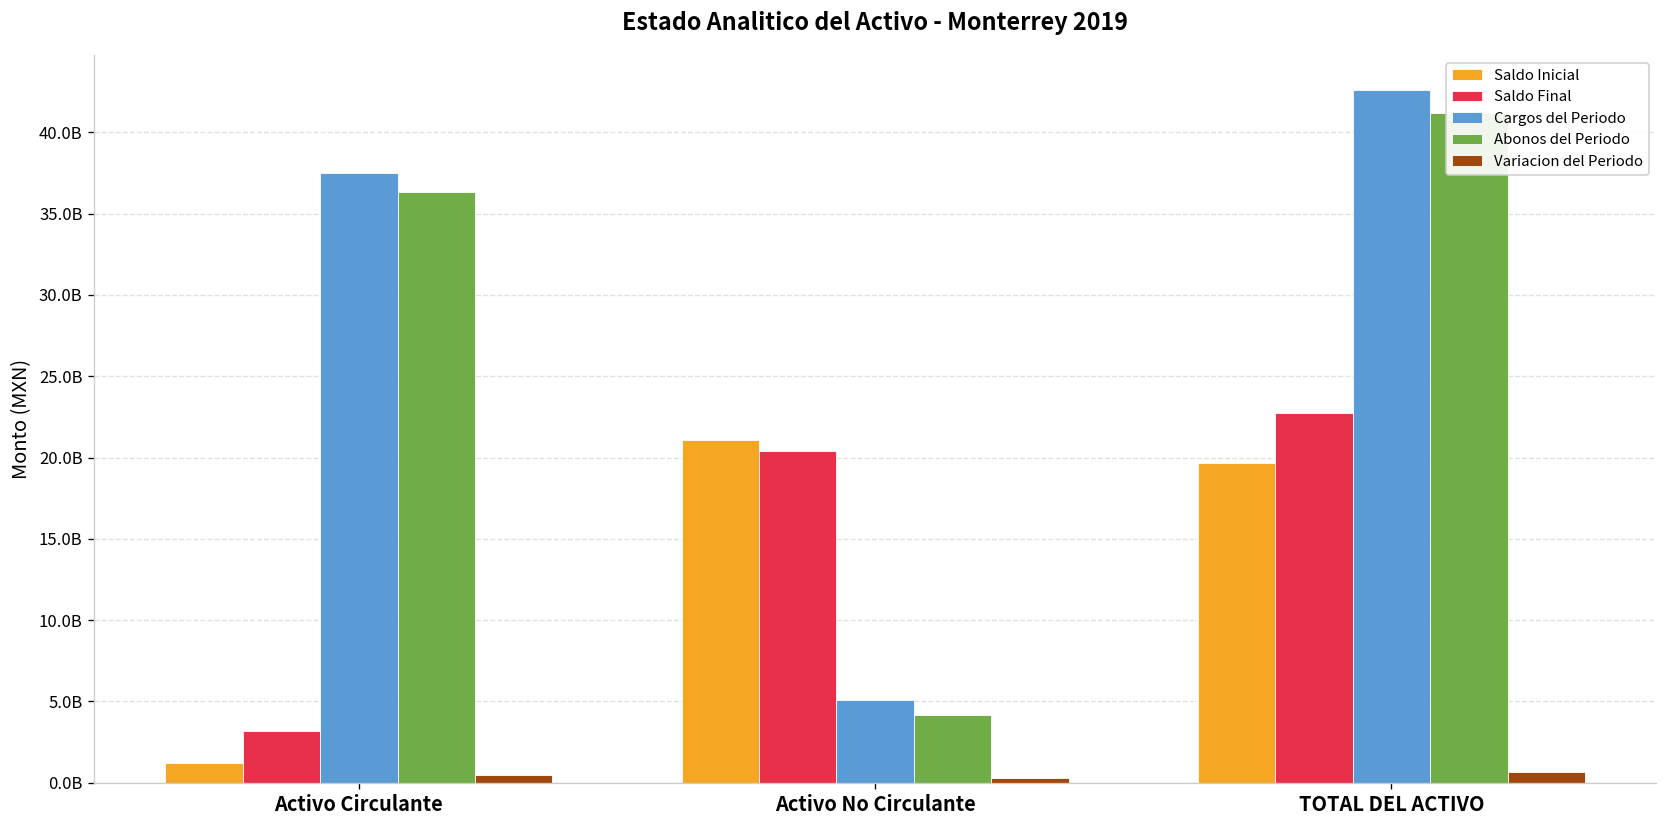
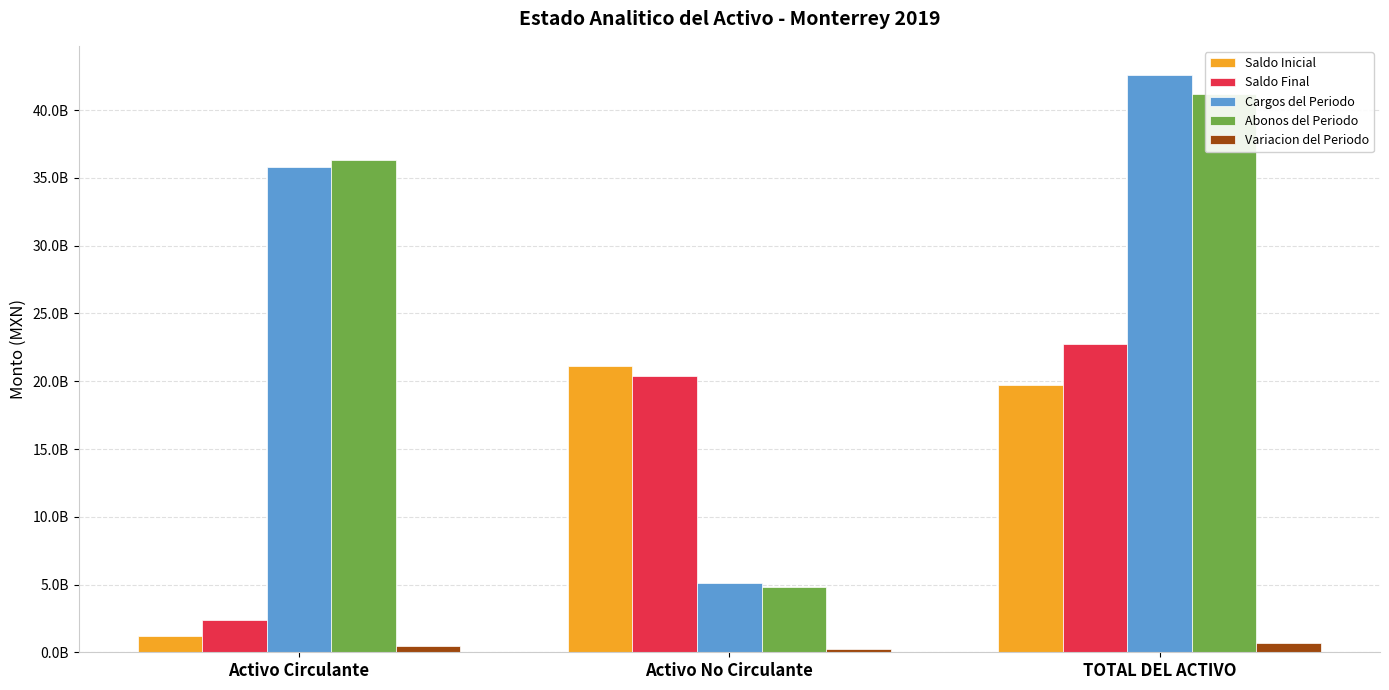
  {
    "Saldo Inicial": {
      "Activo Circulante": 1200000000,
      "Activo No Circulante": 21100000000,
      "TOTAL DEL ACTIVO": 19700000000
    },
    "Saldo Final": {
-     "Activo Circulante": 3200000000,
+     "Activo Circulante": 2400000000,
      "Activo No Circulante": 20400000000,
      "TOTAL DEL ACTIVO": 22700000000
    },
    "Cargos del Periodo": {
-     "Activo Circulante": 37500000000,
+     "Activo Circulante": 35800000000,
      "Activo No Circulante": 5100000000,
      "TOTAL DEL ACTIVO": 42600000000
    },
    "Abonos del Periodo": {
      "Activo Circulante": 36400000000,
-     "Activo No Circulante": 4200000000
+     "Activo No Circulante": 4800000000
    },
    "Variacion del Periodo": {
      "Activo Circulante": 500000000,
      "Activo No Circulante": 300000000,
      "TOTAL DEL ACTIVO": 700000000
    }
  }
